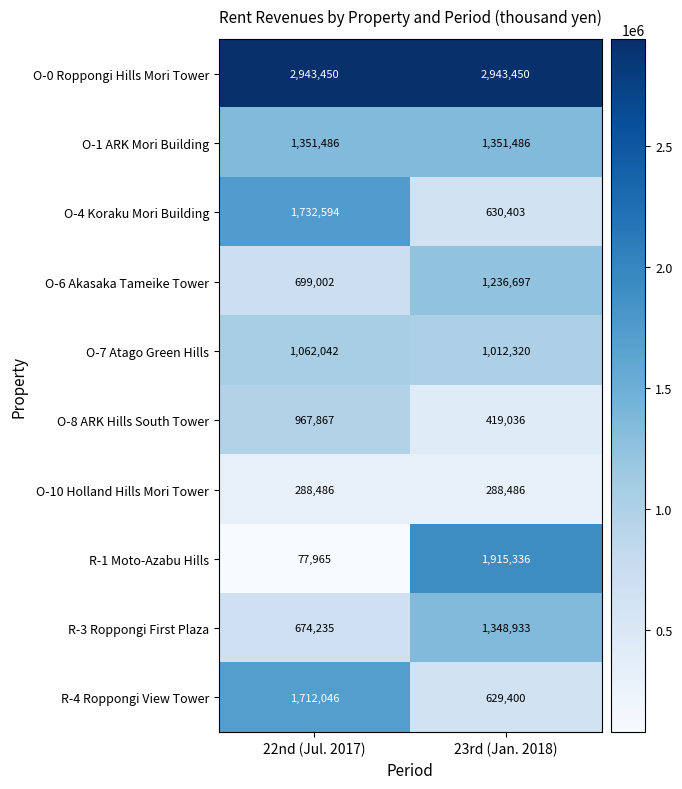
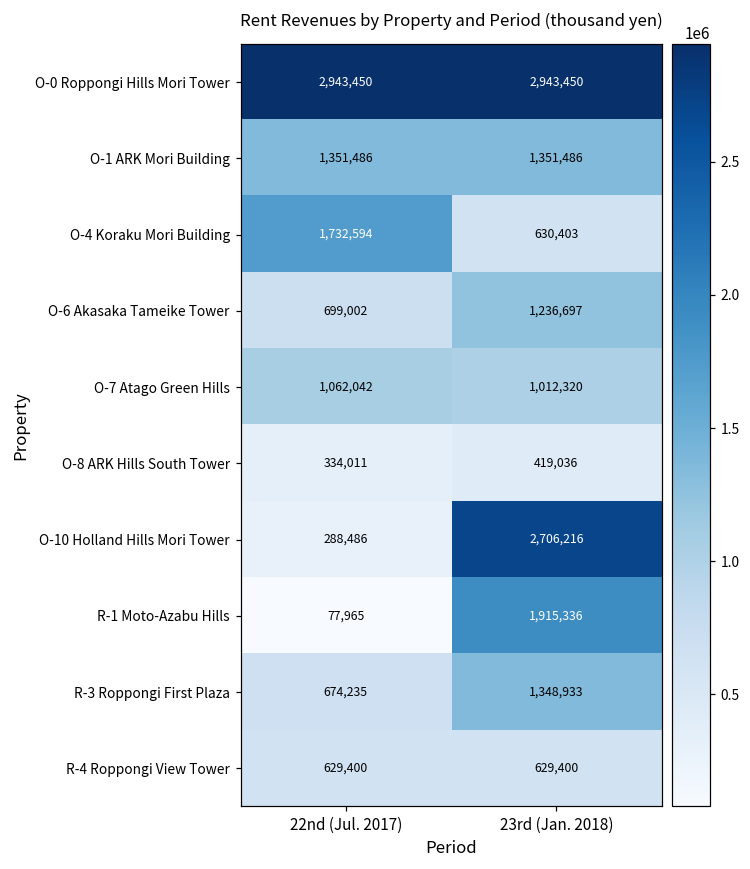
  {
    "O-0 Roppongi Hills Mori Tower": {
      "22nd (Jul. 2017)": "2,943,450",
      "23rd (Jan. 2018)": "2,943,450"
    },
    "O-1 ARK Mori Building": {
      "22nd (Jul. 2017)": "1,351,486",
      "23rd (Jan. 2018)": "1,351,486"
    },
    "O-4 Koraku Mori Building": {
      "22nd (Jul. 2017)": "1,732,594",
      "23rd (Jan. 2018)": "630,403"
    },
    "O-6 Akasaka Tameike Tower": {
      "22nd (Jul. 2017)": "699,002",
      "23rd (Jan. 2018)": "1,236,697"
    },
    "O-7 Atago Green Hills": {
      "22nd (Jul. 2017)": "1,062,042",
      "23rd (Jan. 2018)": "1,012,320"
    },
    "O-8 ARK Hills South Tower": {
-     "22nd (Jul. 2017)": "967,867",
+     "22nd (Jul. 2017)": "334,011",
      "23rd (Jan. 2018)": "419,036"
    },
    "O-10 Holland Hills Mori Tower": {
      "22nd (Jul. 2017)": "288,486",
-     "23rd (Jan. 2018)": "288,486"
+     "23rd (Jan. 2018)": "2,706,216"
    },
    "R-1 Moto-Azabu Hills": {
      "22nd (Jul. 2017)": "77,965",
      "23rd (Jan. 2018)": "1,915,336"
    },
    "R-3 Roppongi First Plaza": {
      "22nd (Jul. 2017)": "674,235",
      "23rd (Jan. 2018)": "1,348,933"
    },
    "R-4 Roppongi View Tower": {
-     "22nd (Jul. 2017)": "1,712,046",
+     "22nd (Jul. 2017)": "629,400",
      "23rd (Jan. 2018)": "629,400"
    }
  }
